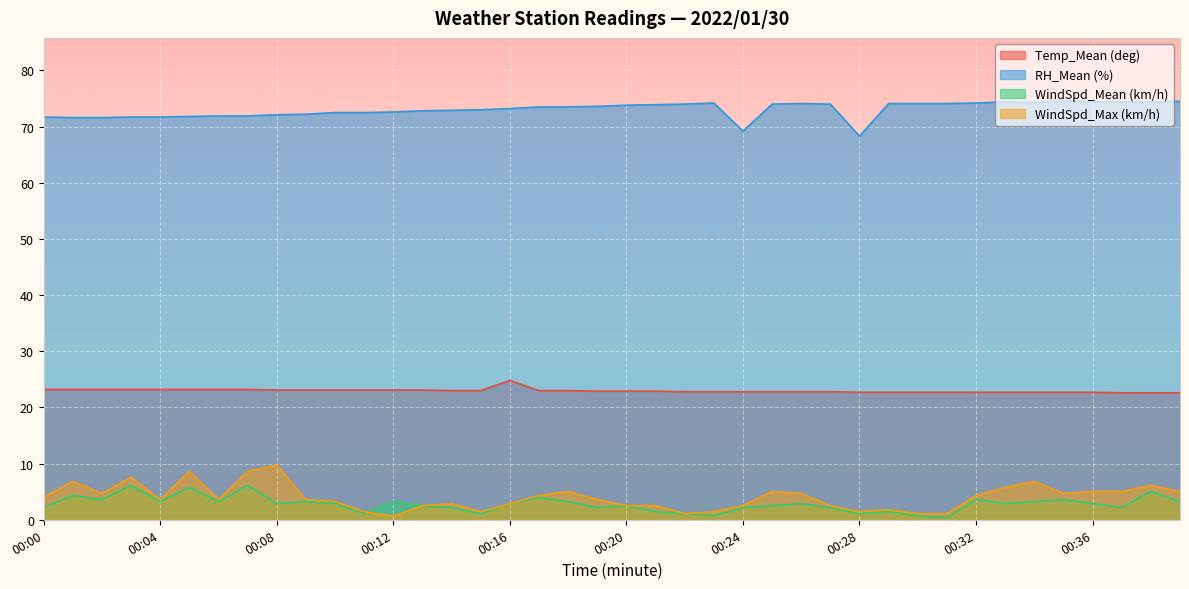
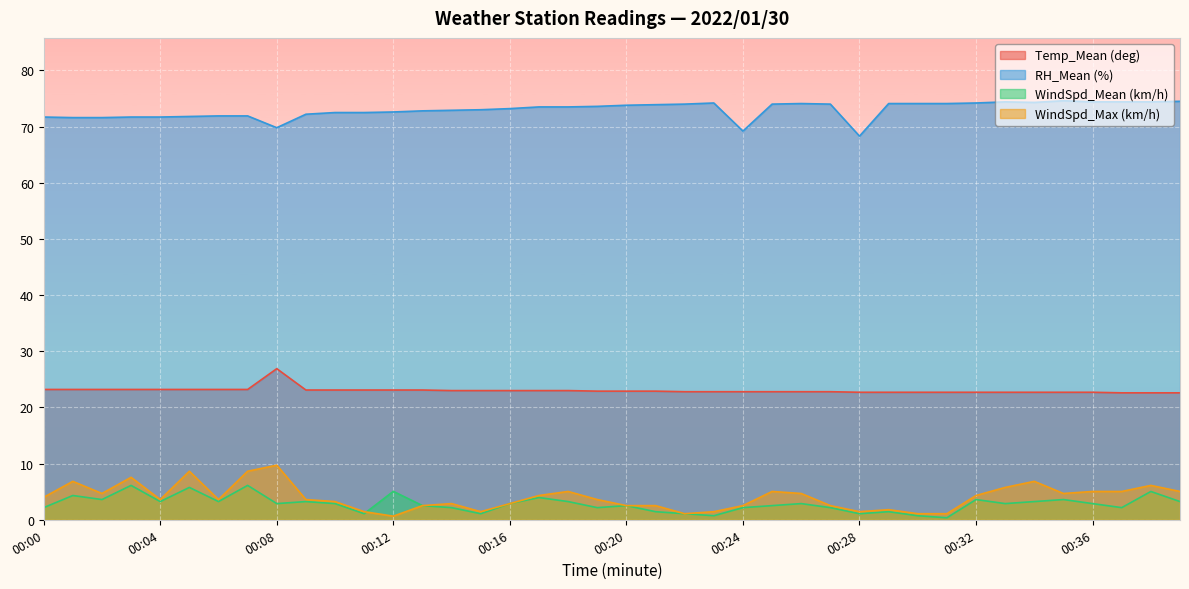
  {
    "Temp_Mean (deg)": {
      "00:00": 23,
      "00:04": 23,
-     "00:08": 23,
+     "00:08": 27,
      "00:12": 23,
-     "00:16": 25,
+     "00:16": 23,
      "00:20": 23,
      "00:24": 23,
      "00:28": 23,
      "00:32": 23,
      "00:36": 23
    },
    "RH_Mean (%)": {
      "00:00": 72,
      "00:04": 72,
-     "00:08": 72,
+     "00:08": 70,
      "00:12": 73,
      "00:16": 73,
      "00:20": 74,
      "00:24": 69,
      "00:28": 68,
      "00:32": 74
    },
    "WindSpd_Mean (km/h)": {
      "00:00": 2,
      "00:08": 3,
-     "00:12": 3,
+     "00:12": 5,
      "00:32": 4,
      "00:36": 3
    },
    "WindSpd_Max (km/h)": {
      "00:00": 4,
      "00:08": 10,
      "00:12": 1,
      "00:32": 4,
      "00:36": 5
    }
  }
